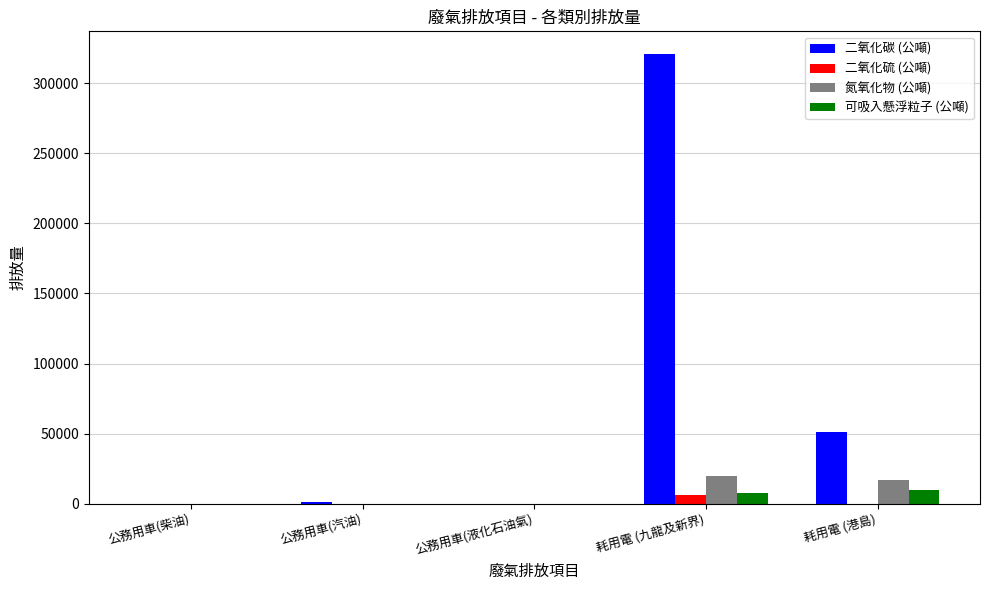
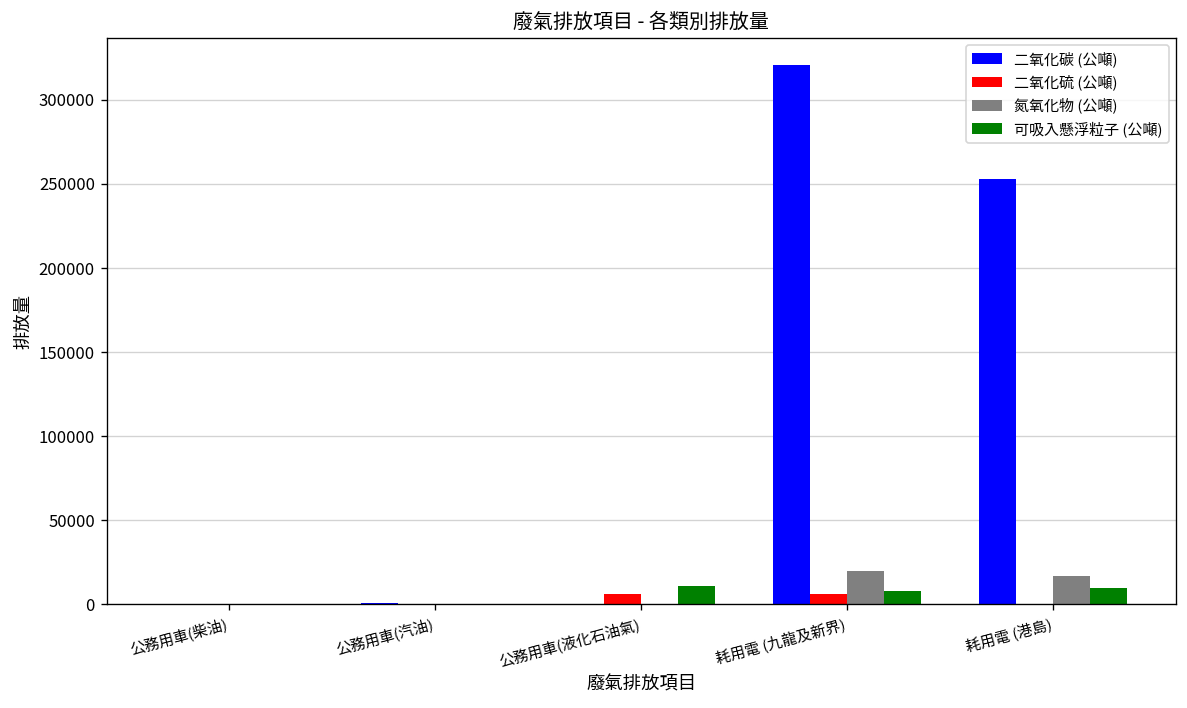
  {
    "二氧化碳 (公噸)": {
      "耗用電 (九龍及新界)": 321000,
-     "耗用電 (港島)": 51000
+     "耗用電 (港島)": 253000
    },
    "二氧化硫 (公噸)": {
      "公務用車(柴油)": 0,
      "公務用車(汽油)": 0,
-     "公務用車(液化石油氣)": 0,
+     "公務用車(液化石油氣)": 6000,
      "耗用電 (九龍及新界)": 6000
    },
    "氮氧化物 (公噸)": {
      "公務用車(液化石油氣)": 0,
      "耗用電 (九龍及新界)": 20000,
      "耗用電 (港島)": 17000
    },
    "可吸入懸浮粒子 (公噸)": {
-     "公務用車(液化石油氣)": 0,
+     "公務用車(液化石油氣)": 11000,
      "耗用電 (九龍及新界)": 8000,
      "耗用電 (港島)": 10000
    }
  }
